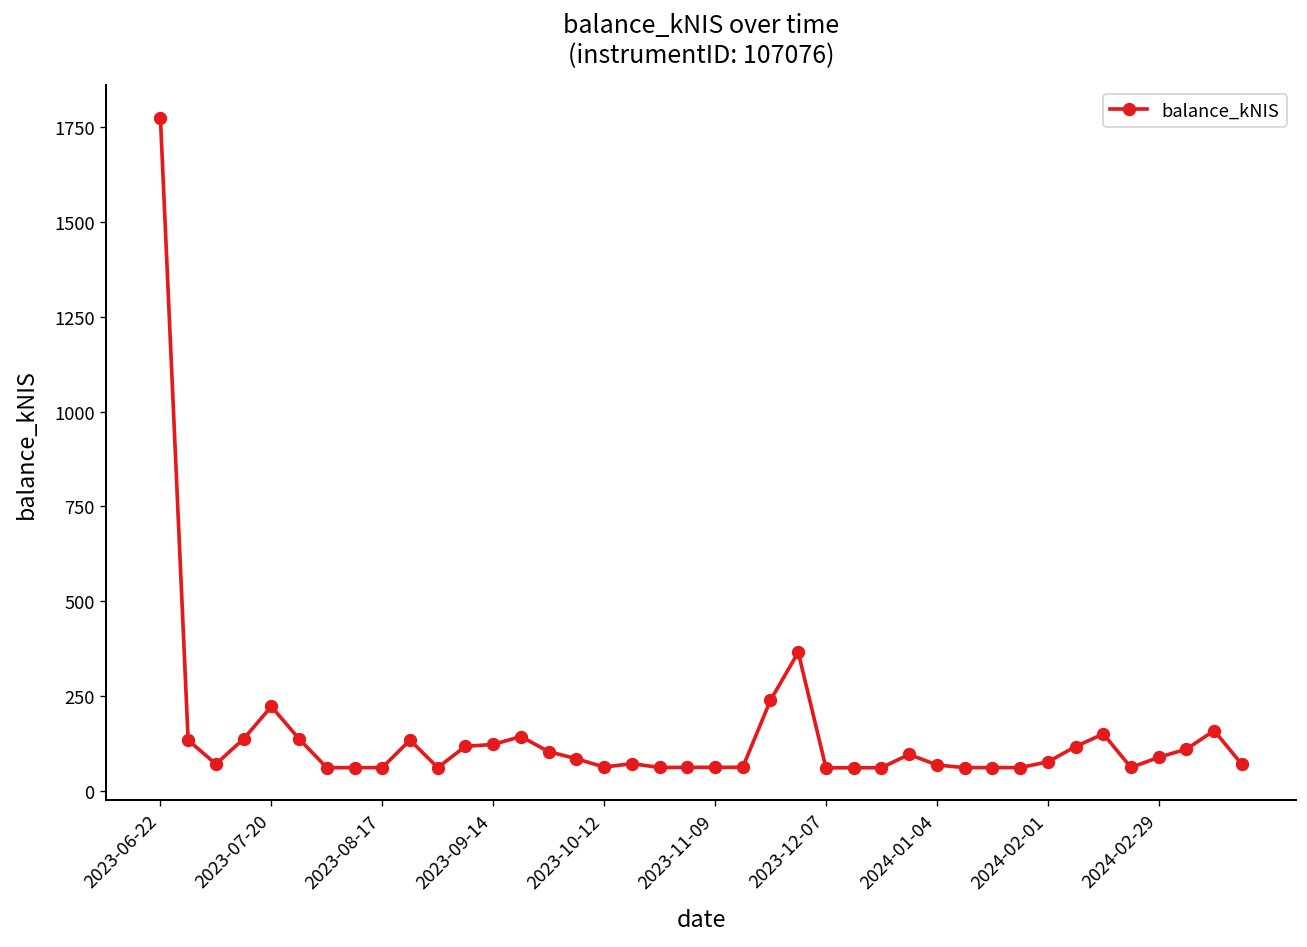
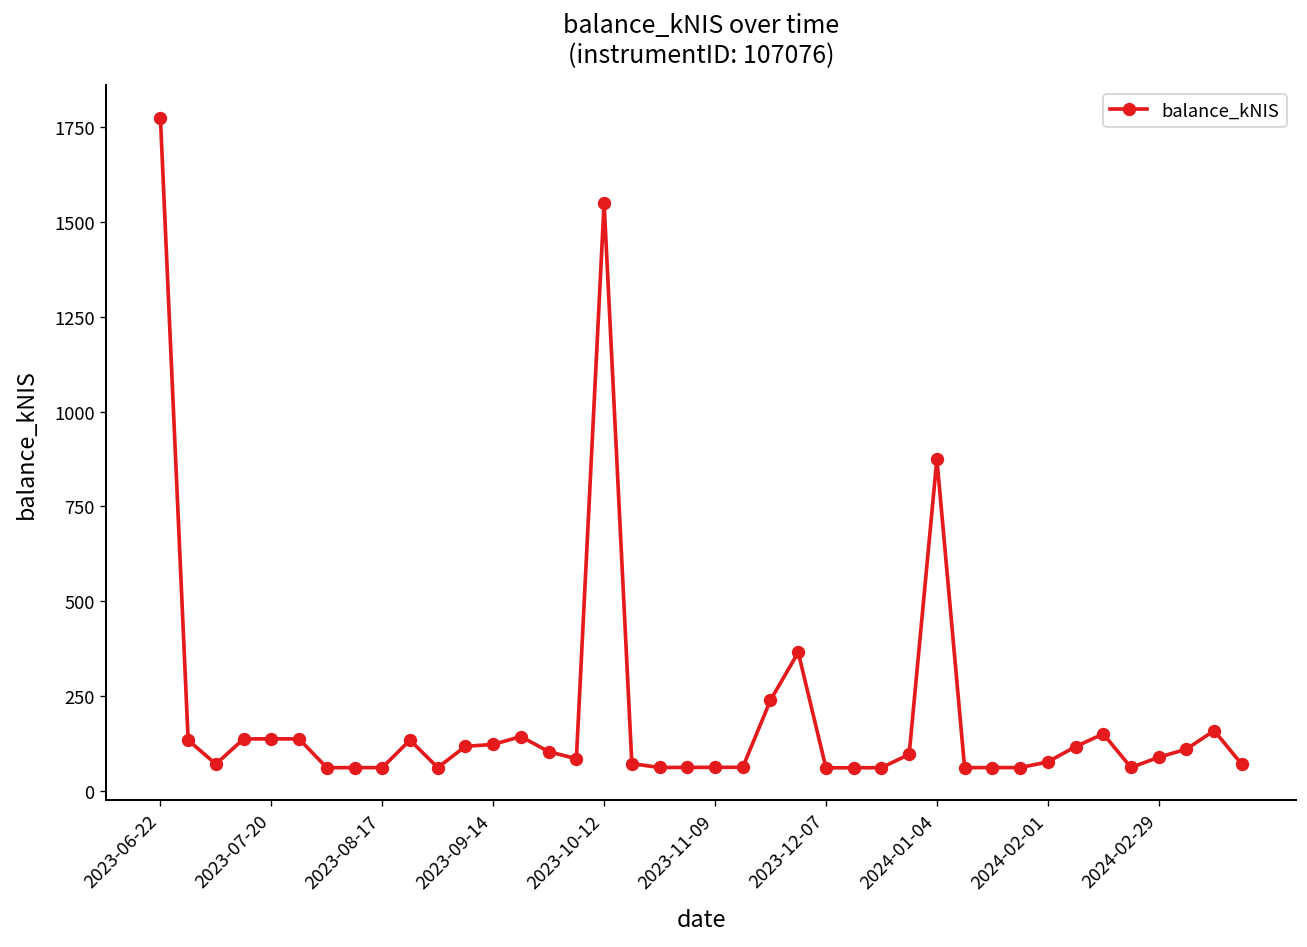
  {
    "2023-06-22": 1780,
-   "2023-07-20": 220,
+   "2023-07-20": 140,
    "2023-08-17": 60,
    "2023-09-14": 120,
-   "2023-10-12": 60,
+   "2023-10-12": 1550,
    "2023-11-09": 60,
    "2023-12-07": 60,
-   "2024-01-04": 70,
+   "2024-01-04": 880,
    "2024-02-01": 80,
    "2024-02-29": 90
  }
